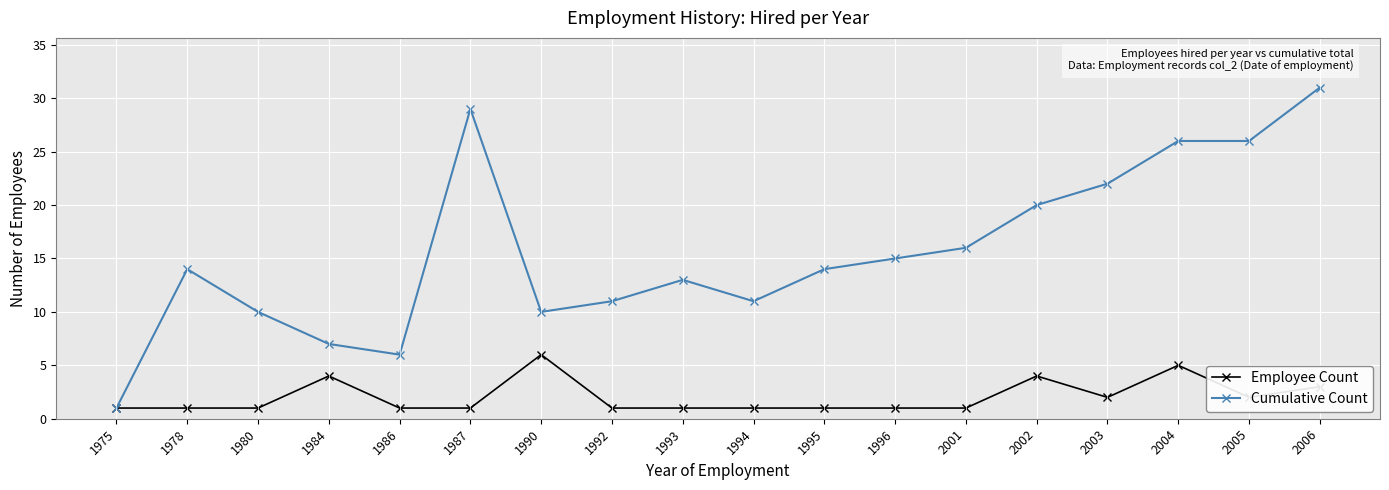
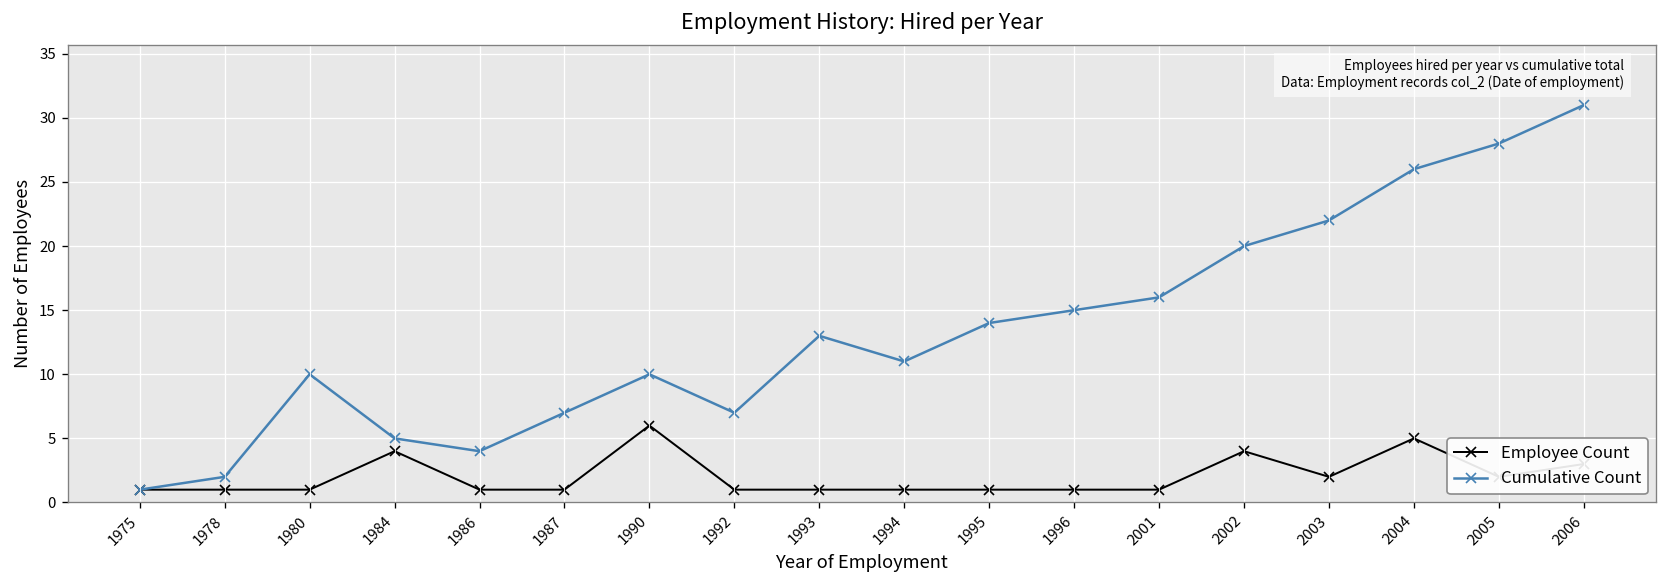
  {
    "Employee Count": {
      "1978": 1,
      "1980": 1,
      "1984": 4,
      "1986": 1,
      "1987": 1,
      "1990": 6,
      "1992": 1,
      "1993": 1,
      "1994": 1,
      "1995": 1,
      "1996": 1,
      "2001": 1,
      "2002": 4,
      "2003": 2,
      "2004": 5
    },
    "Cumulative Count": {
-     "1978": 14,
+     "1978": 2,
      "1980": 10,
-     "1984": 7,
-     "1986": 6,
-     "1987": 29,
+     "1984": 5,
+     "1986": 4,
+     "1987": 7,
      "1990": 10,
-     "1992": 11,
+     "1992": 7,
      "1993": 13,
      "1994": 11,
      "1995": 14,
      "1996": 15,
      "2001": 16,
      "2002": 20,
      "2003": 22,
      "2004": 26,
-     "2005": 26
+     "2005": 28
    }
  }
